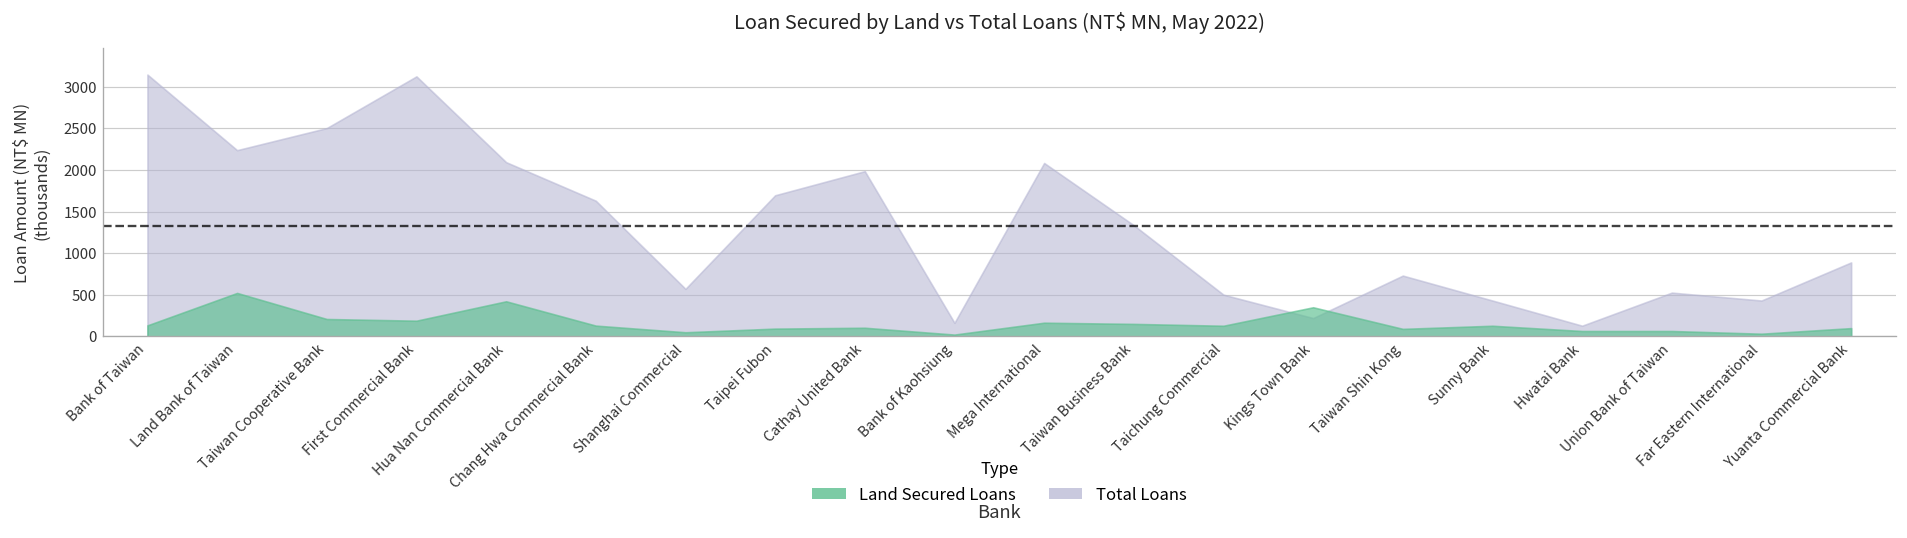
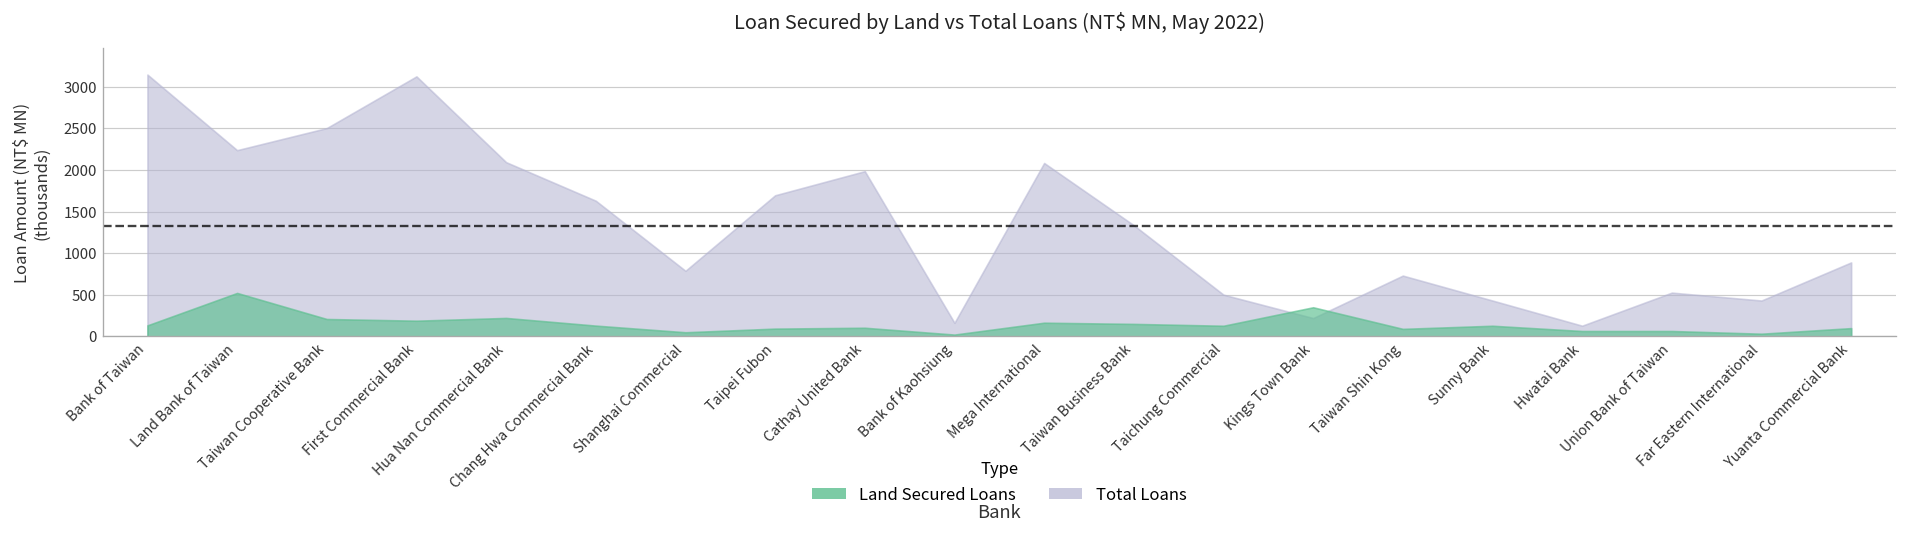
  {
    "Total Loans": {
      "Bank of Taiwan": 3100,
      "Land Bank of Taiwan": 2200,
      "Taiwan Cooperative Bank": 2500,
      "First Commercial Bank": 3100,
      "Hua Nan Commercial Bank": 2100,
      "Chang Hwa Commercial Bank": 1600,
-     "Shanghai Commercial": 600,
+     "Shanghai Commercial": 800,
      "Taipei Fubon": 1700,
      "Cathay United Bank": 2000,
      "Bank of Kaohsiung": 200,
      "Mega International": 2100,
      "Taiwan Business Bank": 1300,
      "Taichung Commercial": 500,
      "Kings Town Bank": 200,
      "Taiwan Shin Kong": 700,
      "Sunny Bank": 400,
      "Hwatai Bank": 100,
      "Union Bank of Taiwan": 500,
      "Far Eastern International": 400,
      "Yuanta Commercial Bank": 900
    },
    "Land Secured Loans": {
      "Bank of Taiwan": 100,
      "Land Bank of Taiwan": 500,
      "Taiwan Cooperative Bank": 200,
      "First Commercial Bank": 200,
-     "Hua Nan Commercial Bank": 400,
+     "Hua Nan Commercial Bank": 200,
      "Chang Hwa Commercial Bank": 100,
      "Shanghai Commercial": 100,
      "Taipei Fubon": 100,
      "Cathay United Bank": 100,
      "Mega International": 200,
      "Taiwan Business Bank": 200,
      "Taichung Commercial": 100,
      "Kings Town Bank": 400,
      "Taiwan Shin Kong": 100,
      "Sunny Bank": 100,
      "Hwatai Bank": 100,
      "Union Bank of Taiwan": 100,
      "Yuanta Commercial Bank": 100
    }
  }
